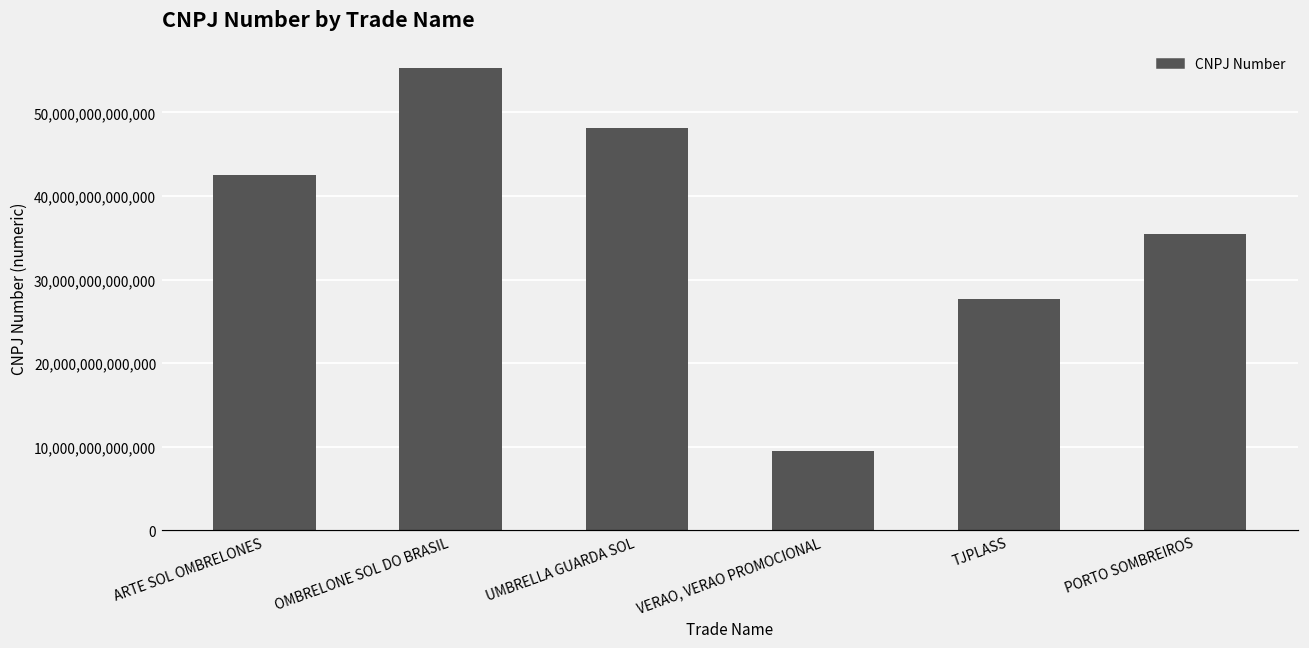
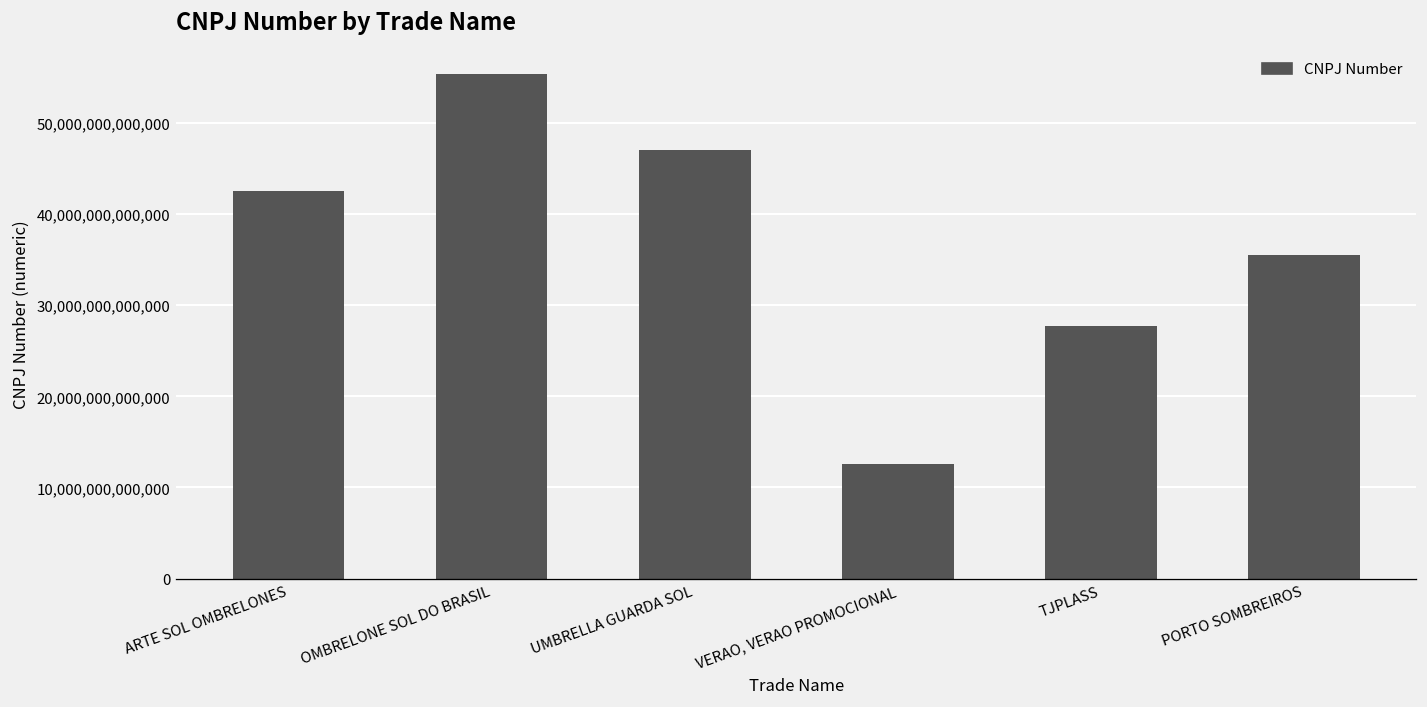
  {
    "ARTE SOL OMBRELONES": "42,000,000,000,000",
    "OMBRELONE SOL DO BRASIL": "55,000,000,000,000",
-   "UMBRELLA GUARDA SOL": "48,000,000,000,000",
-   "VERAO, VERAO PROMOCIONAL": "10,000,000,000,000",
+   "UMBRELLA GUARDA SOL": "47,000,000,000,000",
+   "VERAO, VERAO PROMOCIONAL": "13,000,000,000,000",
    "TJPLASS": "28,000,000,000,000",
    "PORTO SOMBREIROS": "35,000,000,000,000"
  }
